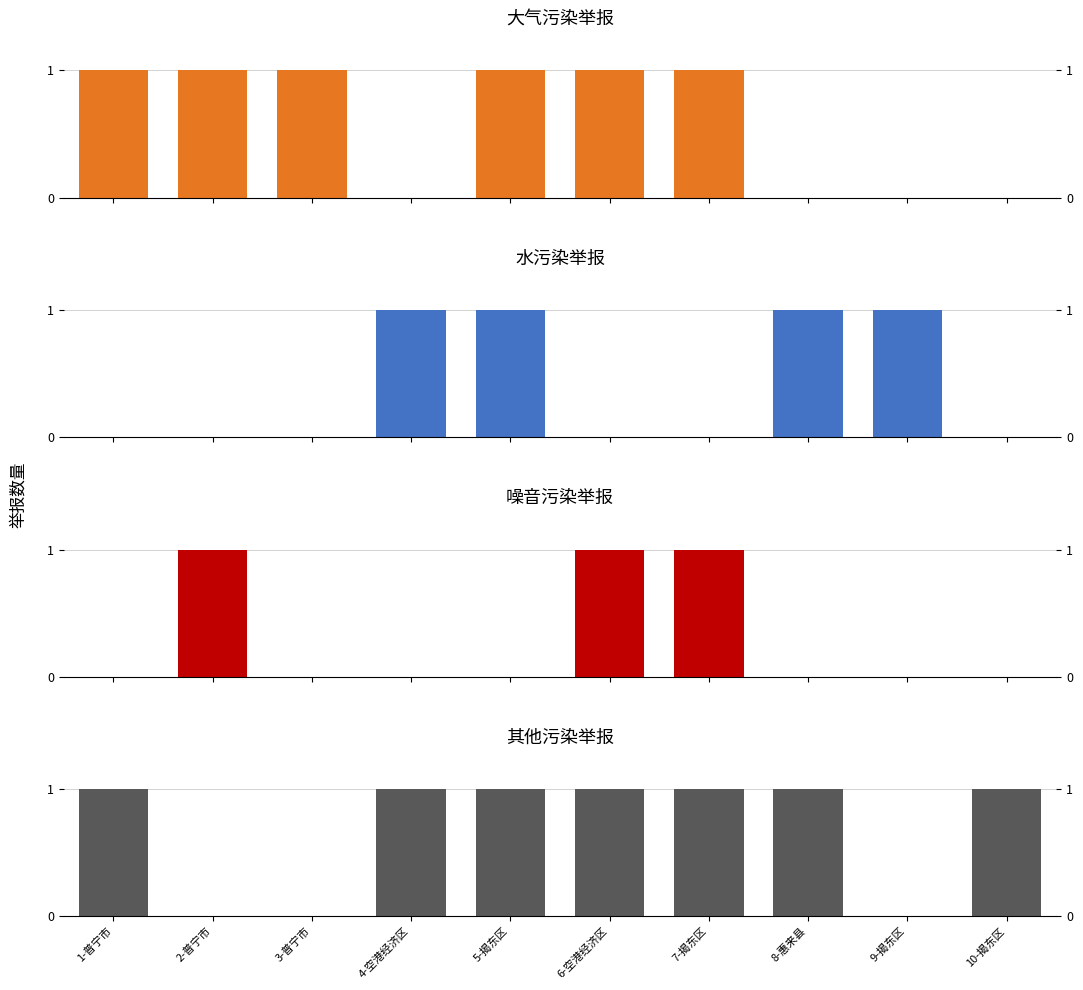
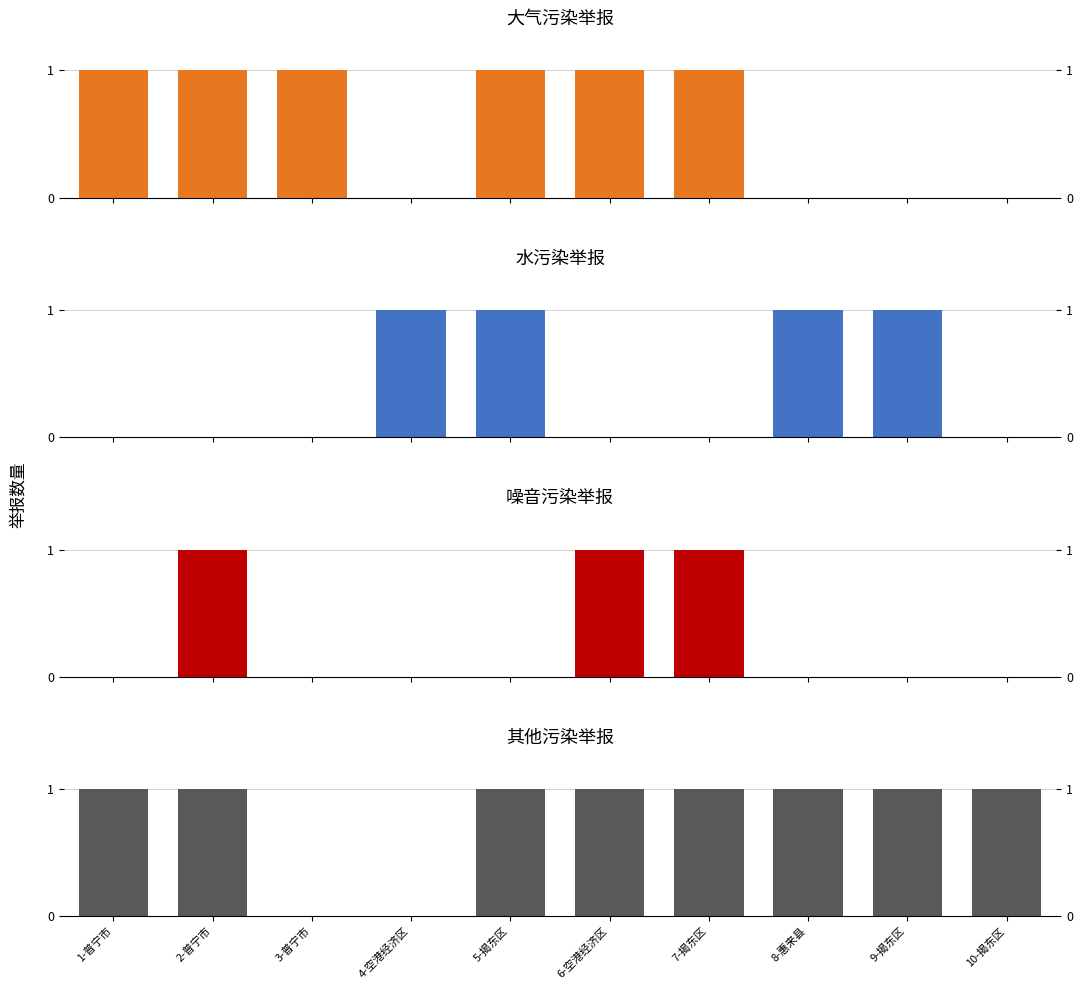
  {
    "其他污染举报": {
      "1-普宁市": 1,
-     "2-普宁市": 0,
+     "2-普宁市": 1,
      "3-普宁市": 0,
-     "4-空港经济区": 1,
+     "4-空港经济区": 0,
      "5-揭东区": 1,
      "6-空港经济区": 1,
      "7-揭东区": 1,
      "8-惠来县": 1,
-     "9-揭东区": 0,
+     "9-揭东区": 1,
      "10-揭东区": 1
    }
  }
